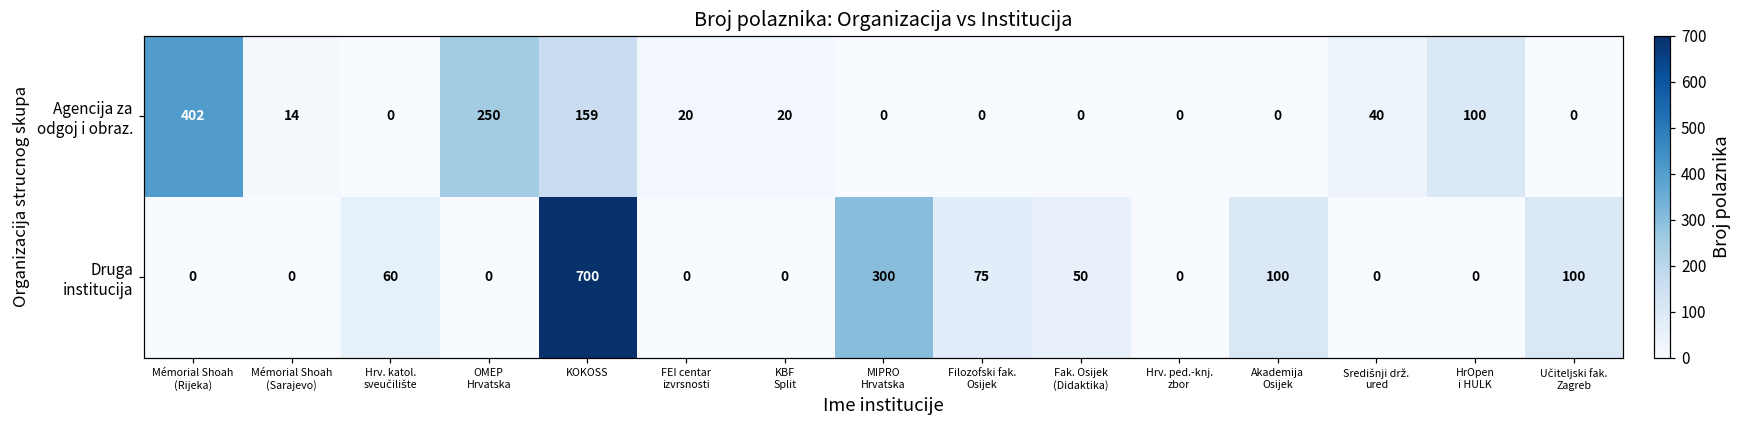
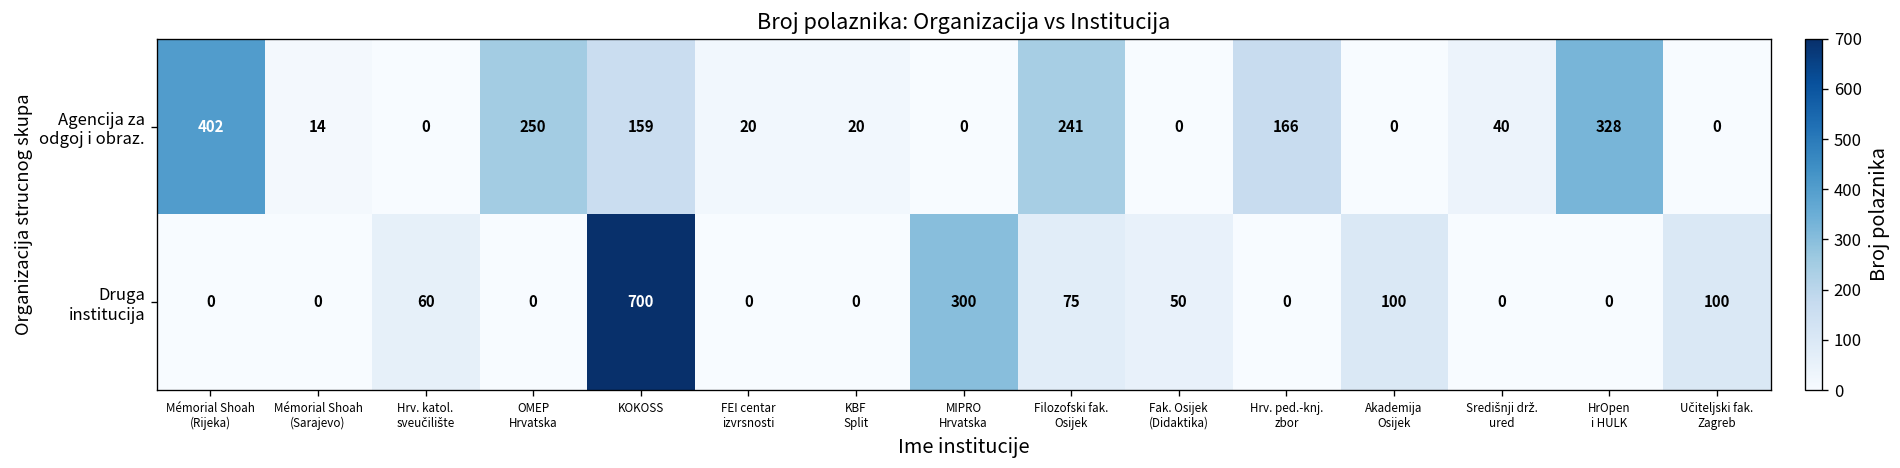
  {
    "Agencija za odgoj i obraz.": {
      "Mémorial Shoah (Rijeka)": 402,
      "Mémorial Shoah (Sarajevo)": 14,
      "Hrv. katol. sveučilište": 0,
      "OMEP Hrvatska": 250,
      "KOKOSS": 159,
      "FEI centar izvrsnosti": 20,
      "KBF Split": 20,
      "MIPRO Hrvatska": 0,
-     "Filozofski fak. Osijek": 0,
+     "Filozofski fak. Osijek": 241,
      "Fak. Osijek (Didaktika)": 0,
-     "Hrv. ped.-knj. zbor": 0,
+     "Hrv. ped.-knj. zbor": 166,
      "Akademija Osijek": 0,
      "Središnji drž. ured": 40,
-     "HrOpen i HULK": 100,
+     "HrOpen i HULK": 328,
      "Učiteljski fak. Zagreb": 0
    },
    "Druga institucija": {
      "Mémorial Shoah (Rijeka)": 0,
      "Mémorial Shoah (Sarajevo)": 0,
      "Hrv. katol. sveučilište": 60,
      "OMEP Hrvatska": 0,
      "KOKOSS": 700,
      "FEI centar izvrsnosti": 0,
      "KBF Split": 0,
      "MIPRO Hrvatska": 300,
      "Filozofski fak. Osijek": 75,
      "Fak. Osijek (Didaktika)": 50,
      "Hrv. ped.-knj. zbor": 0,
      "Akademija Osijek": 100,
      "Središnji drž. ured": 0,
      "HrOpen i HULK": 0,
      "Učiteljski fak. Zagreb": 100
    }
  }
